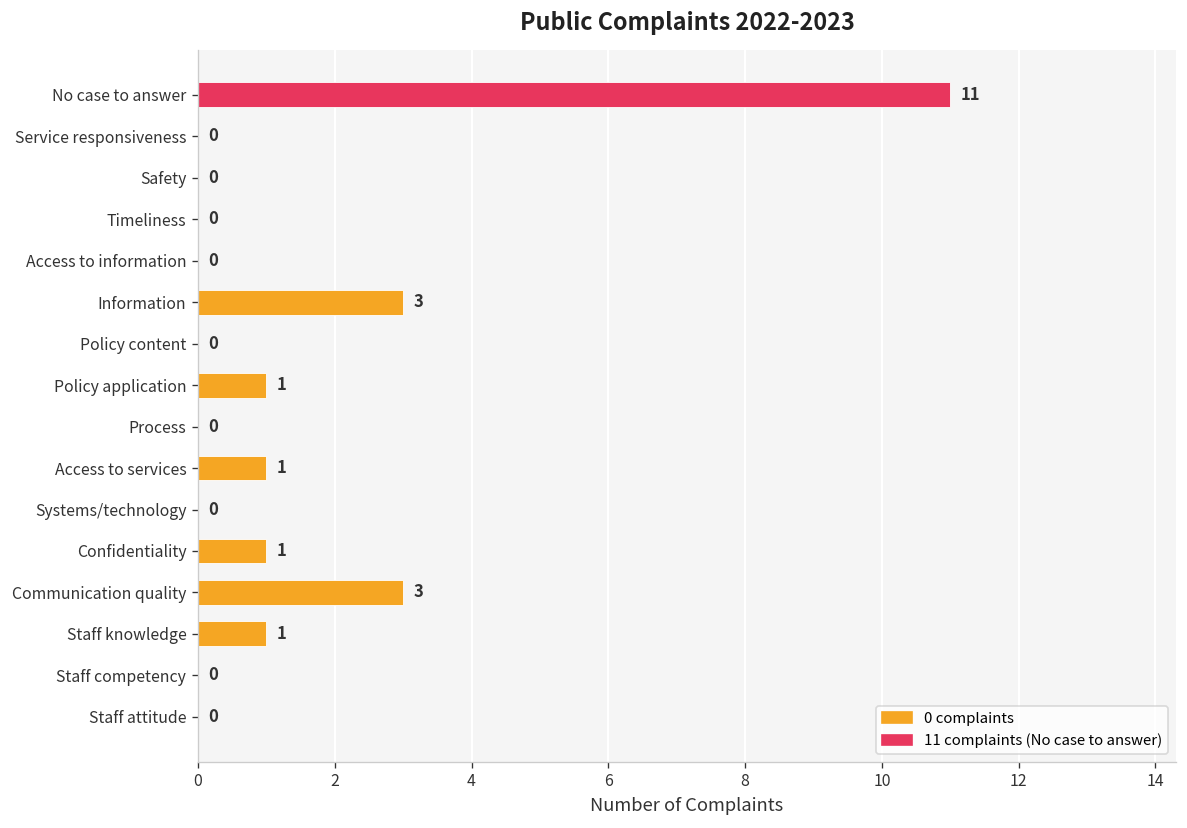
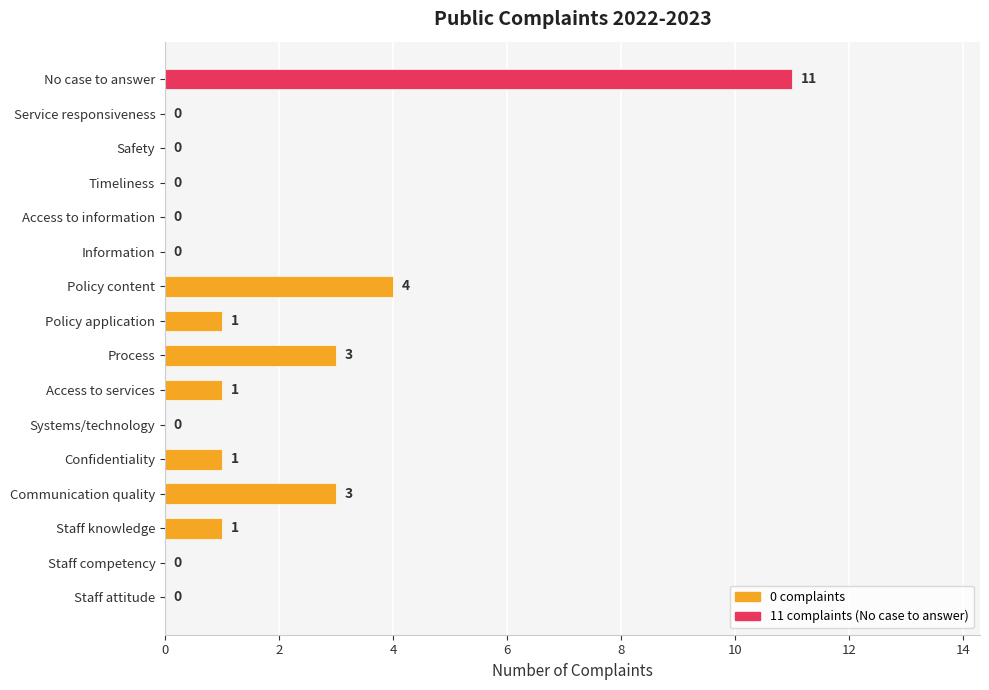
  {
    "No case to answer": 11,
    "Service responsiveness": 0,
    "Safety": 0,
    "Timeliness": 0,
    "Access to information": 0,
-   "Information": 3,
-   "Policy content": 0,
+   "Information": 0,
+   "Policy content": 4,
    "Policy application": 1,
-   "Process": 0,
+   "Process": 3,
    "Access to services": 1,
    "Systems/technology": 0,
    "Confidentiality": 1,
    "Communication quality": 3,
    "Staff knowledge": 1,
    "Staff competency": 0,
    "Staff attitude": 0
  }
